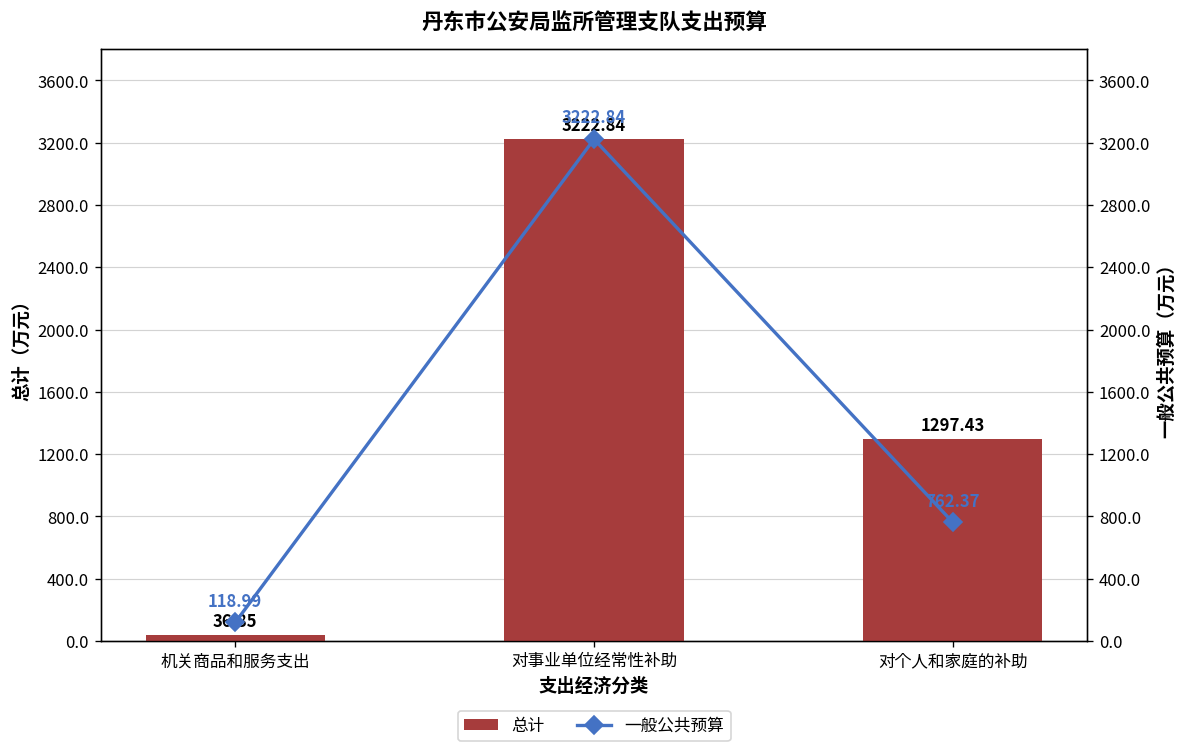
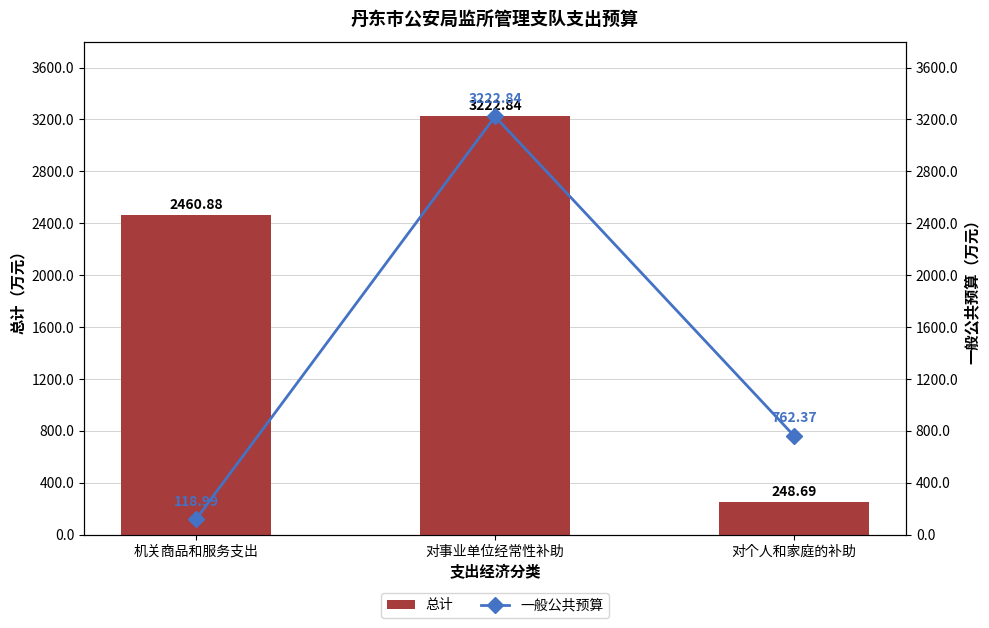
  {
    "总计": {
-     "机关商品和服务支出": 36.85,
-     "对个人和家庭的补助": 1297.43
+     "机关商品和服务支出": 2460.88,
+     "对个人和家庭的补助": 248.69
    },
    "一般公共预算": {
      "机关商品和服务支出": 118.99,
      "对个人和家庭的补助": 762.37
    }
  }
